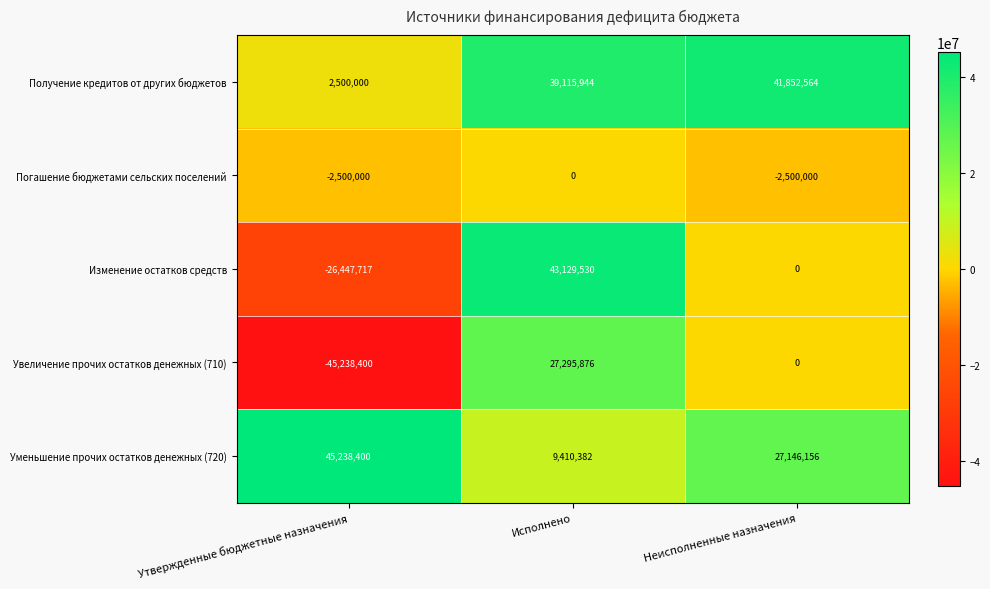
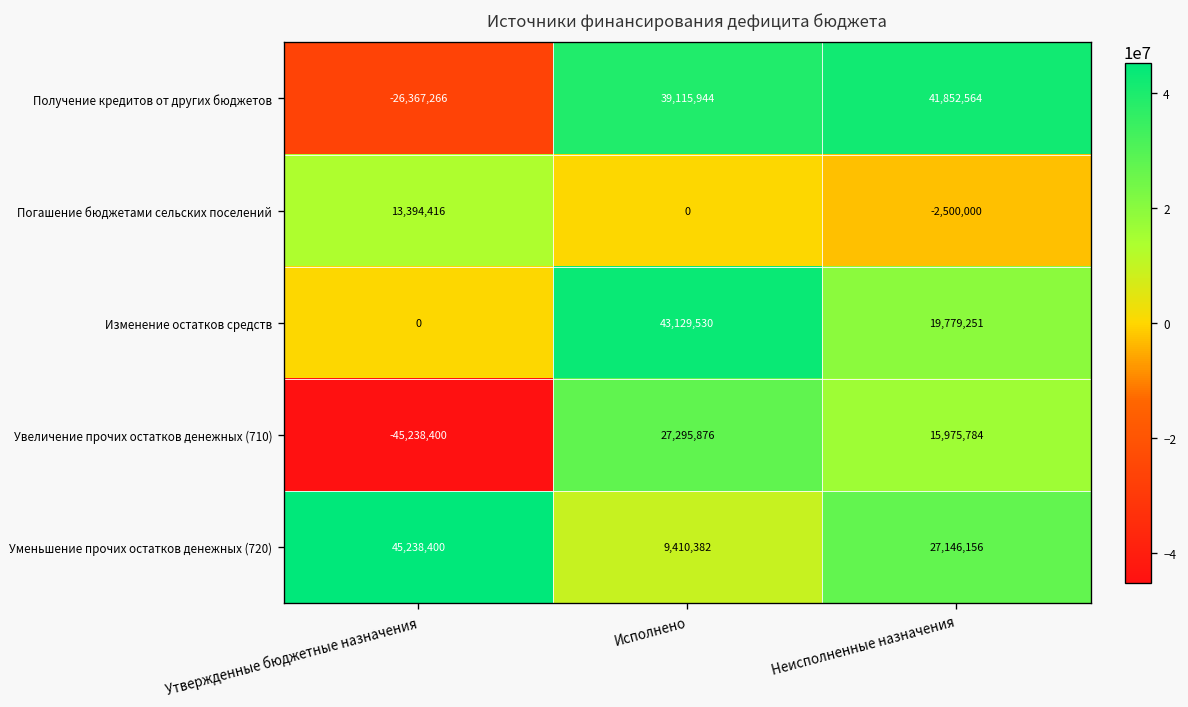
  {
    "Получение кредитов от других бюджетов": {
-     "Утвержденные бюджетные назначения": "2,500,000",
+     "Утвержденные бюджетные назначения": "-26,367,266",
      "Исполнено": "39,115,944",
      "Неисполненные назначения": "41,852,564"
    },
    "Погашение бюджетами сельских поселений": {
-     "Утвержденные бюджетные назначения": "-2,500,000",
+     "Утвержденные бюджетные назначения": "13,394,416",
      "Исполнено": "0",
      "Неисполненные назначения": "-2,500,000"
    },
    "Изменение остатков средств": {
-     "Утвержденные бюджетные назначения": "-26,447,717",
+     "Утвержденные бюджетные назначения": "0",
      "Исполнено": "43,129,530",
-     "Неисполненные назначения": "0"
+     "Неисполненные назначения": "19,779,251"
    },
    "Увеличение прочих остатков денежных (710)": {
      "Утвержденные бюджетные назначения": "-45,238,400",
      "Исполнено": "27,295,876",
-     "Неисполненные назначения": "0"
+     "Неисполненные назначения": "15,975,784"
    },
    "Уменьшение прочих остатков денежных (720)": {
      "Утвержденные бюджетные назначения": "45,238,400",
      "Исполнено": "9,410,382",
      "Неисполненные назначения": "27,146,156"
    }
  }
